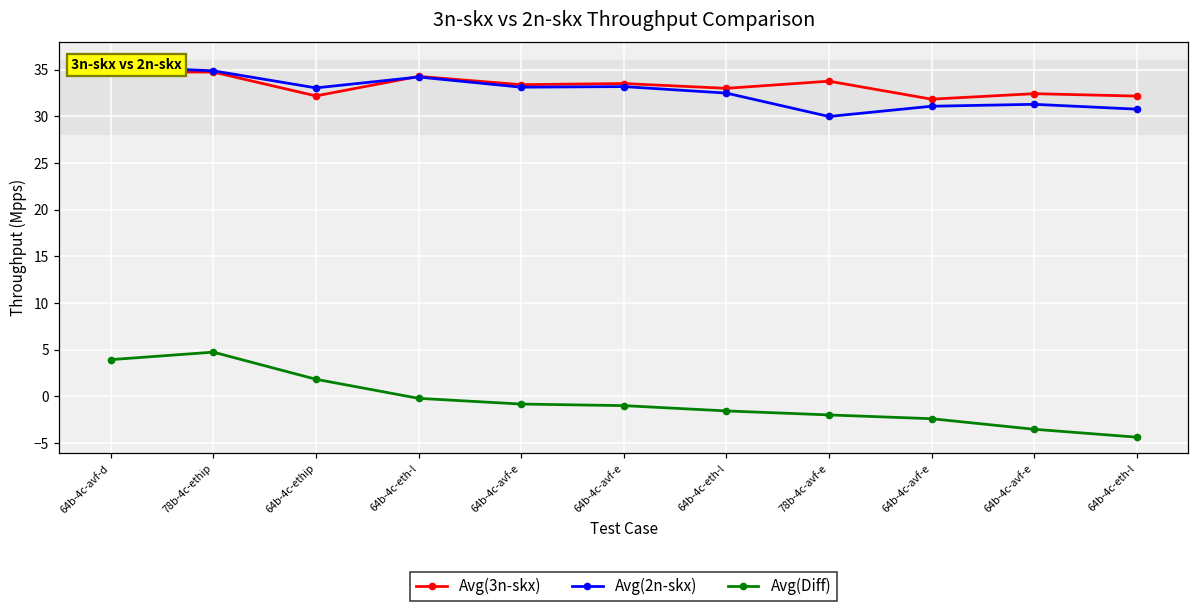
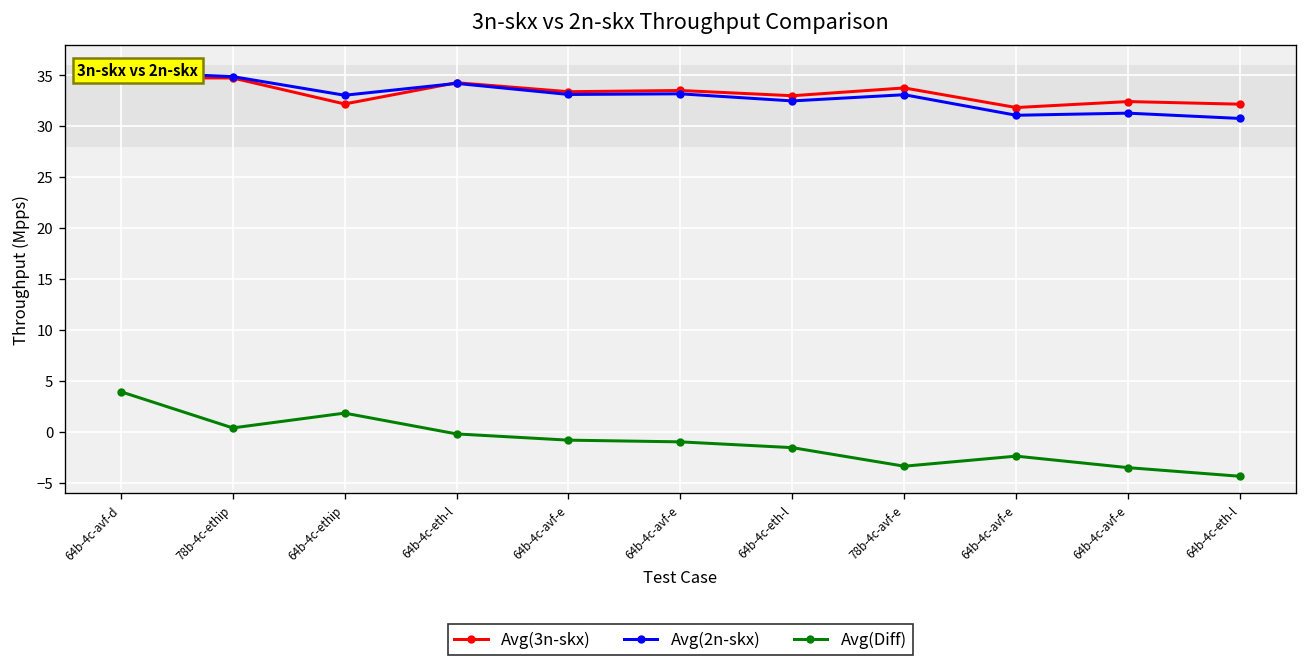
  {
    "Avg(3n-skx)": {
      "64b-4c-ethip": 32,
      "78b-4c-avf-e": 34
    },
    "Avg(2n-skx)": {
      "64b-4c-ethip": 33,
-     "78b-4c-avf-e": 30
+     "78b-4c-avf-e": 33
    },
    "Avg(Diff)": {
      "64b-4c-avf-d": 4,
-     "78b-4c-ethip": 5,
+     "78b-4c-ethip": 0,
      "64b-4c-ethip": 2,
-     "78b-4c-avf-e": -2
+     "78b-4c-avf-e": -3
    }
  }
